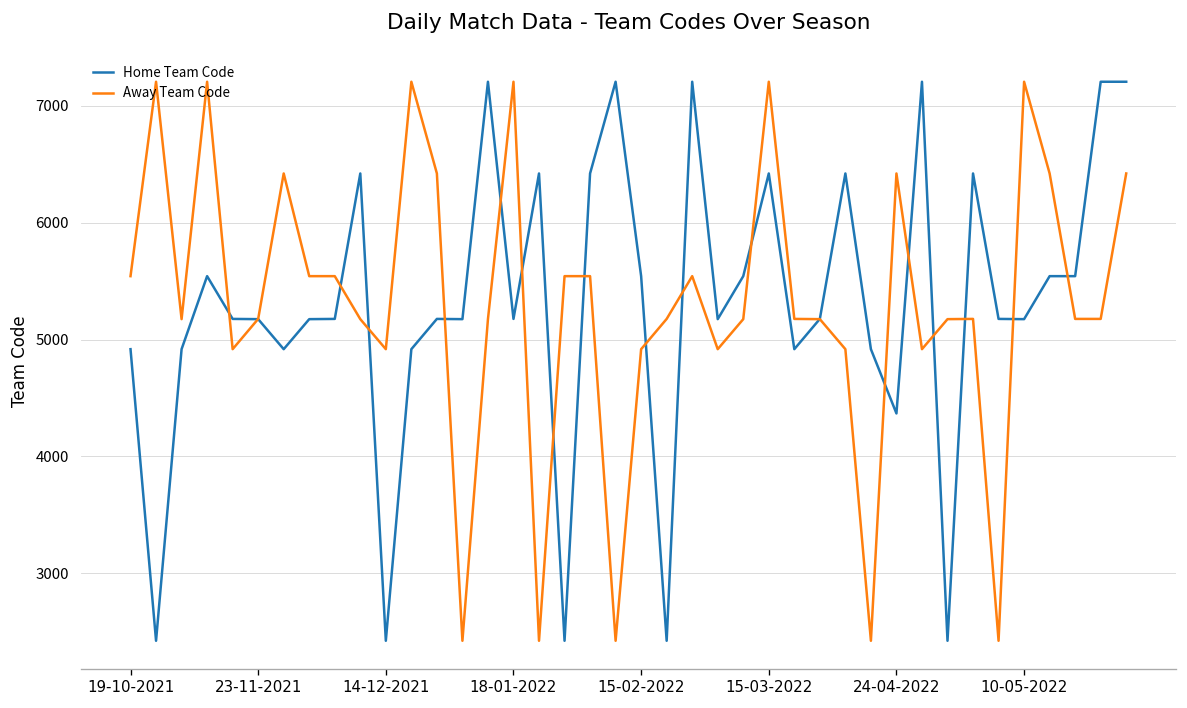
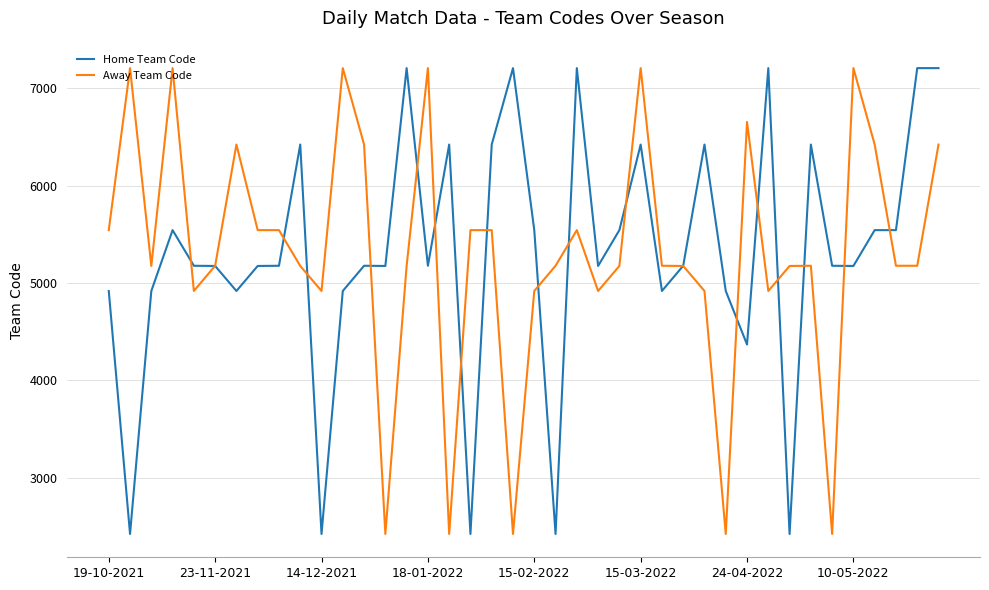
  {
    "Home Team Code": {
      "18-01-2022": 5200,
      "24-04-2022": 4400
    },
    "Away Team Code": {
      "18-01-2022": 7200,
-     "24-04-2022": 6400
+     "24-04-2022": 6700
    }
  }
